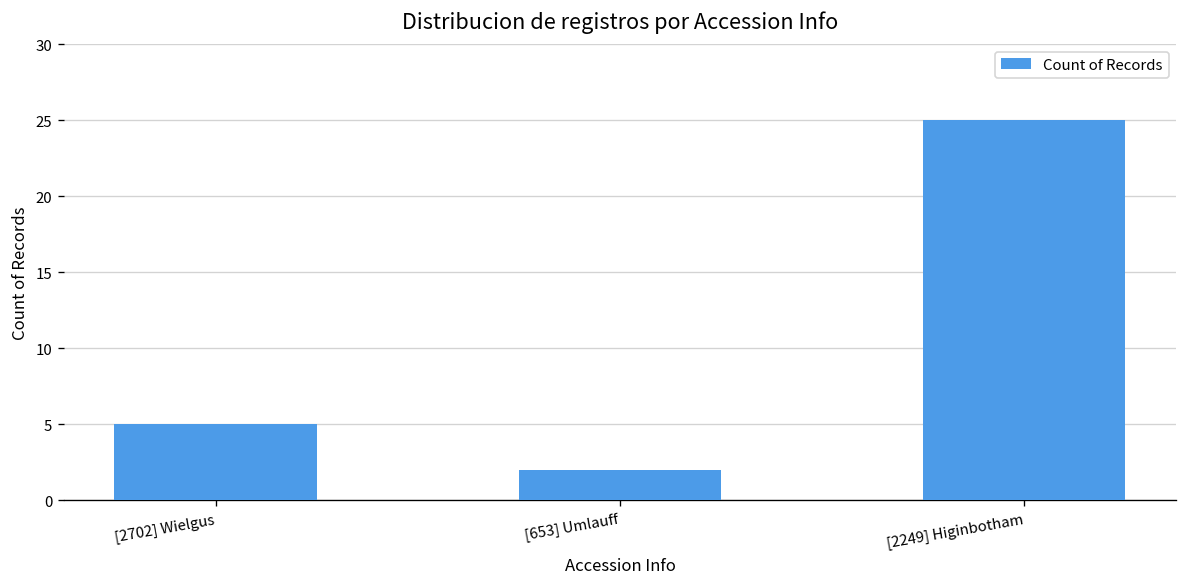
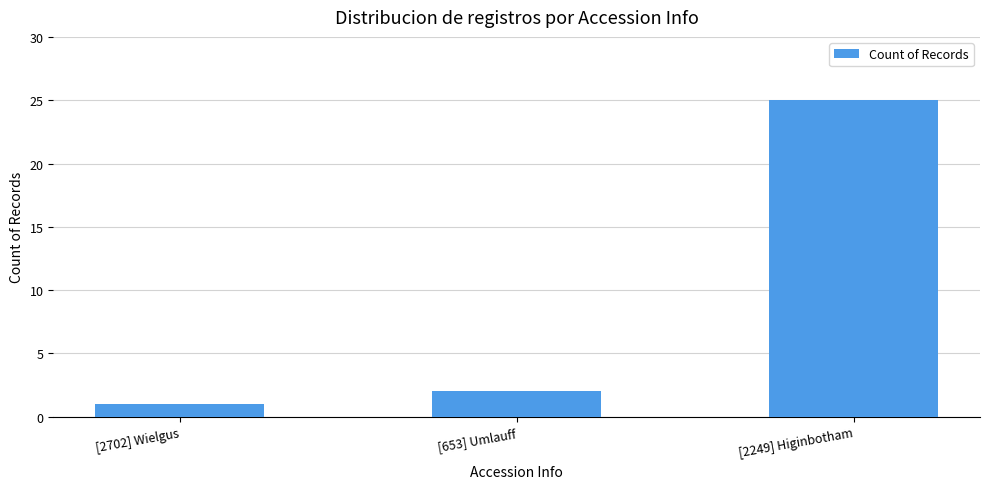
  {
-   "[2702] Wielgus": 5,
+   "[2702] Wielgus": 1,
    "[653] Umlauff": 2,
    "[2249] Higinbotham": 25
  }
